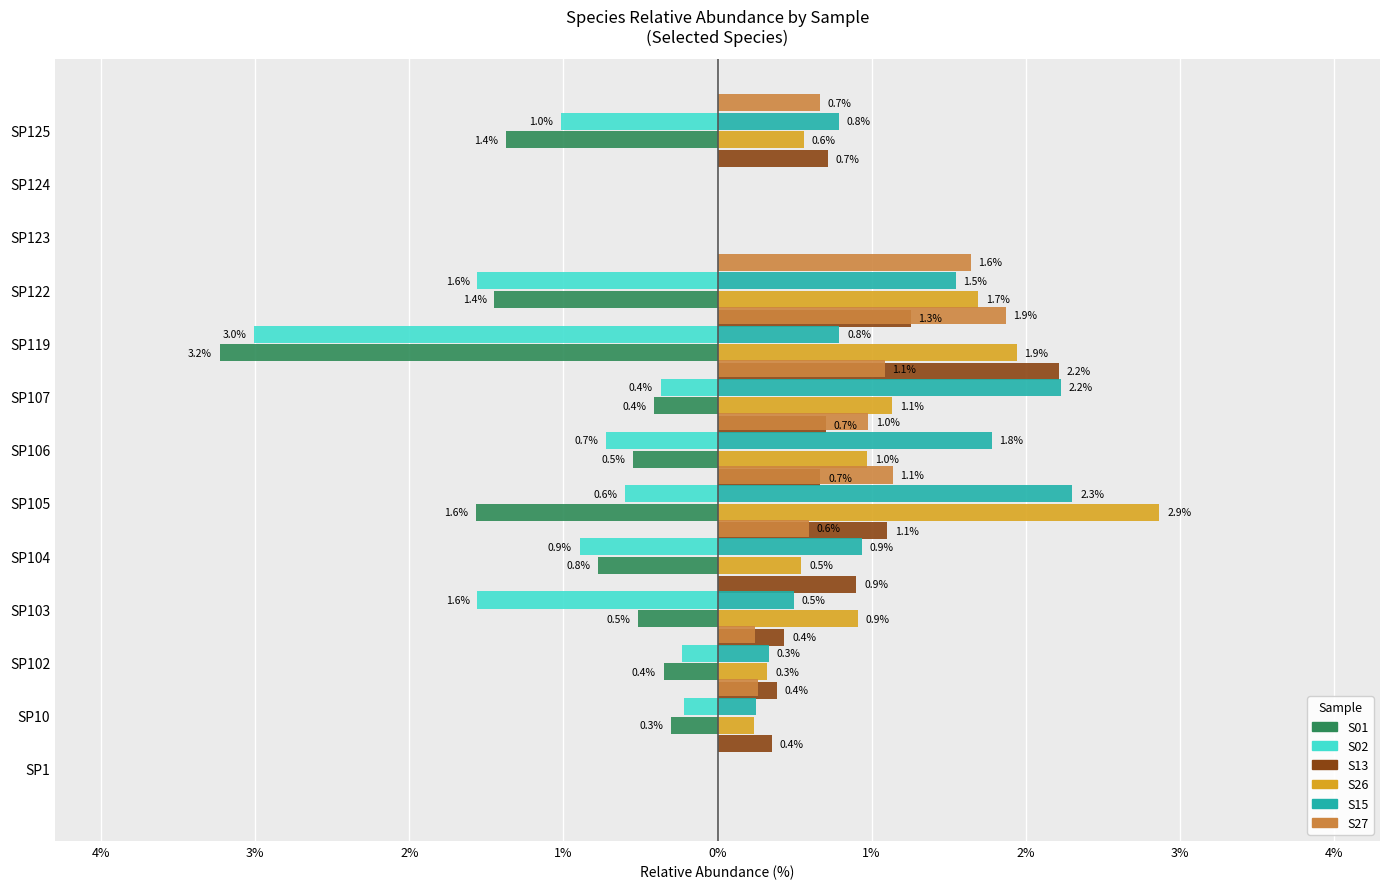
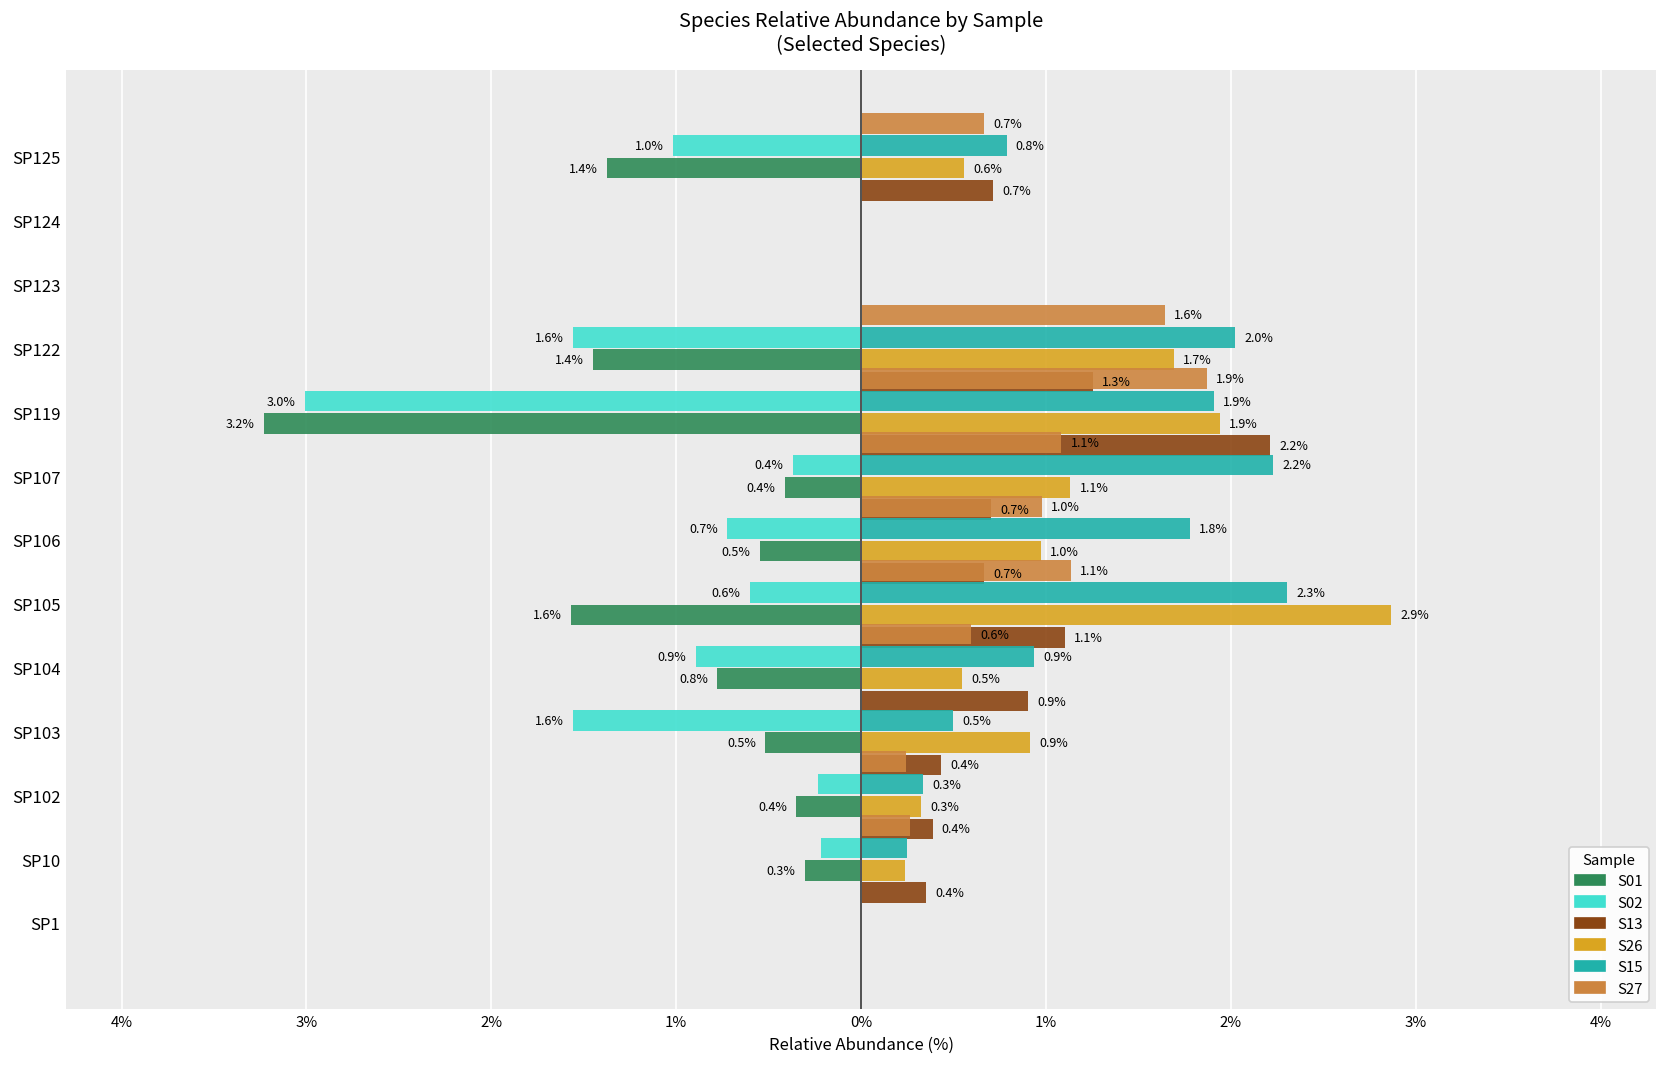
  {
    "S15": {
      "SP125": "0.8%",
-     "SP122": "1.5%",
-     "SP119": "0.8%",
+     "SP122": "2.0%",
+     "SP119": "1.9%",
      "SP107": "2.2%",
      "SP106": "1.8%",
      "SP105": "2.3%",
      "SP104": "0.9%",
      "SP103": "0.5%",
      "SP102": "0.3%"
    }
  }
